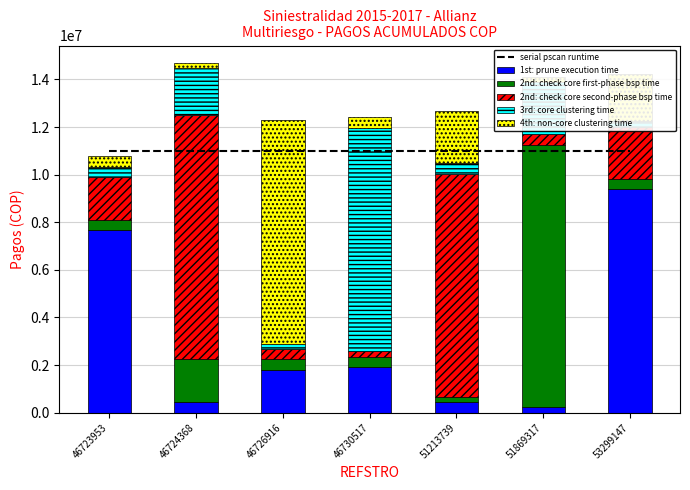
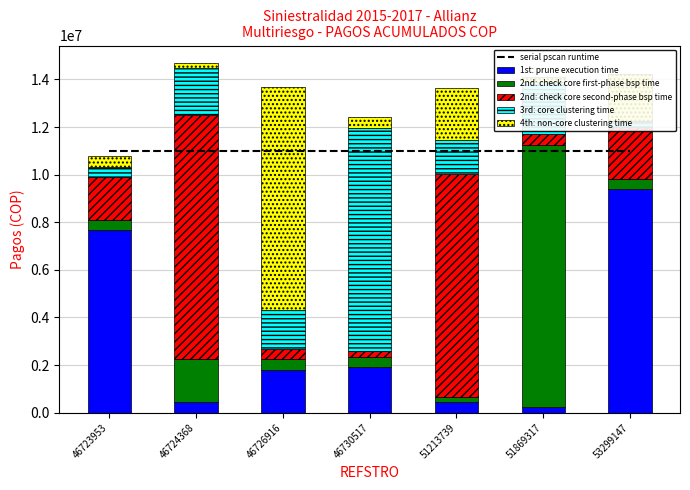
  {
    "serial pscan runtime": {
      "46723953": 11000000,
      "46724368": 11000000,
      "46726916": 11000000,
      "46730517": 11000000,
      "51213739": 11000000,
      "51869317": 11000000,
      "53299147": 11000000
    },
    "1st: prune execution time": {
      "46723953": 7700000,
      "46724368": 400000,
      "46726916": 1800000,
      "46730517": 1900000,
      "51213739": 400000,
      "51869317": 200000,
      "53299147": 9400000
    },
    "2nd: check core first-phase bsp time": {
      "46723953": 400000,
      "46724368": 1800000,
      "46726916": 400000,
      "46730517": 400000,
      "51213739": 200000,
      "51869317": 11000000,
      "53299147": 400000
    },
    "2nd: check core second-phase bsp time": {
      "46723953": 1800000,
      "46724368": 10300000,
      "46726916": 400000,
      "46730517": 200000,
      "51213739": 9400000,
      "51869317": 400000
    },
    "3rd: core clustering time": {
      "46723953": 400000,
      "46724368": 1900000,
-     "46726916": 200000,
+     "46726916": 1600000,
      "46730517": 9400000,
-     "51213739": 400000
+     "51213739": 1400000
    },
    "4th: non-core clustering time": {
      "46723953": 400000,
      "46724368": 200000,
      "46726916": 9400000,
      "46730517": 400000,
      "51213739": 2200000
    }
  }
